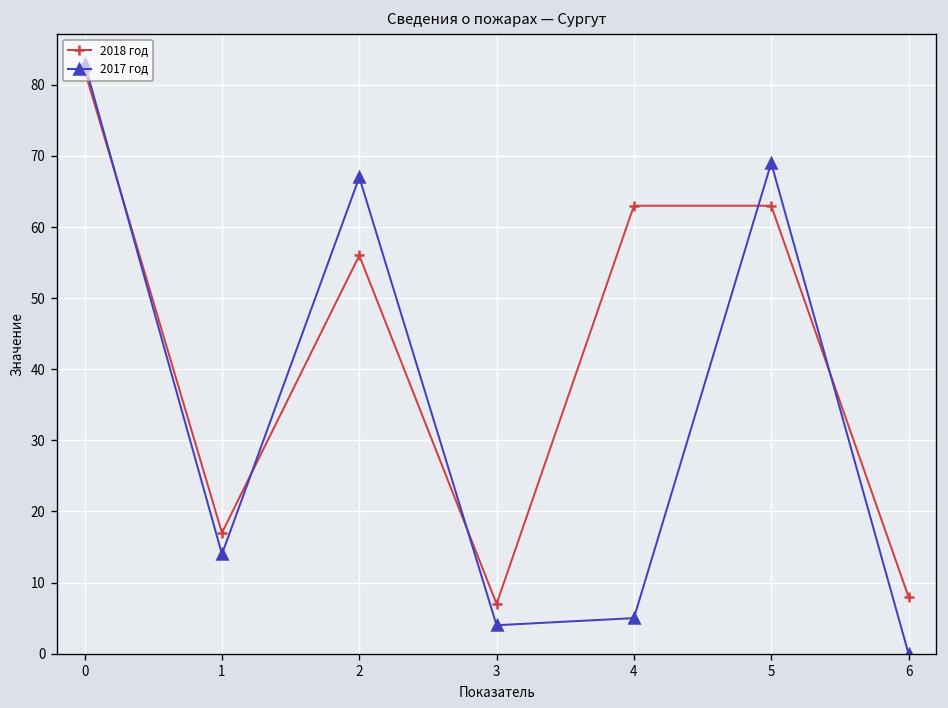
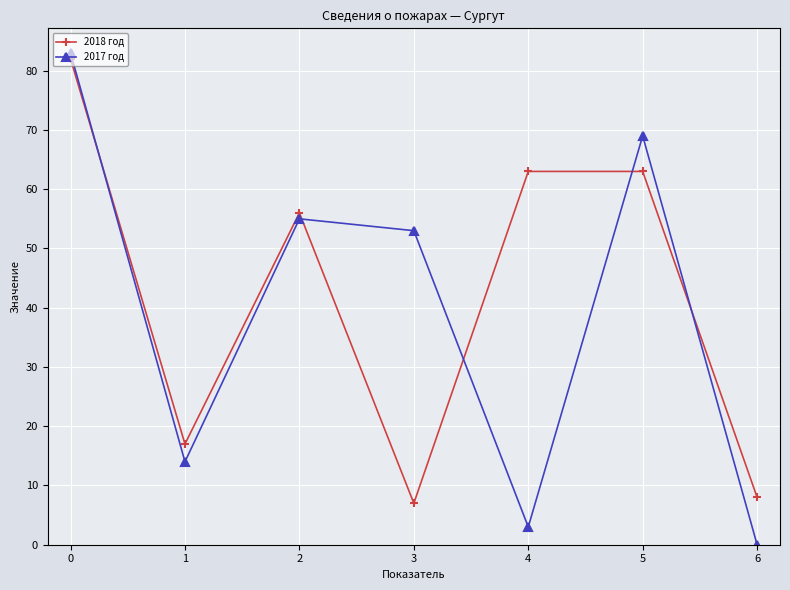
  {
    "2018 год": {
      "1": 17,
      "2": 56,
      "3": 7,
      "4": 63,
      "5": 63,
      "6": 8
    },
    "2017 год": {
      "1": 14,
-     "2": 67,
-     "3": 4,
-     "4": 5,
+     "2": 55,
+     "3": 53,
+     "4": 3,
      "5": 69,
      "6": 0
    }
  }
